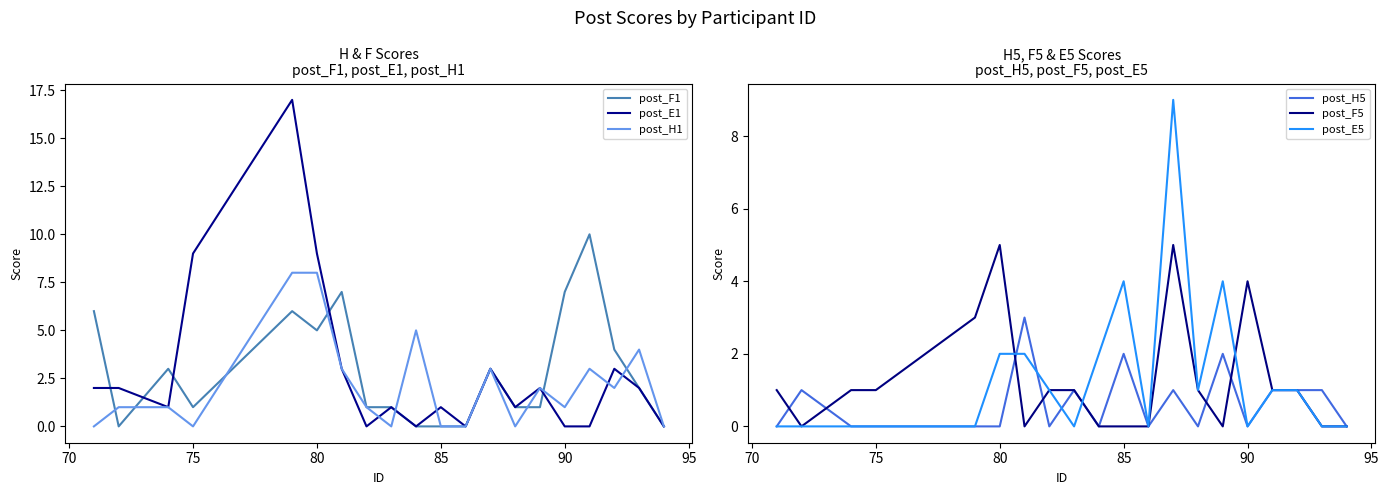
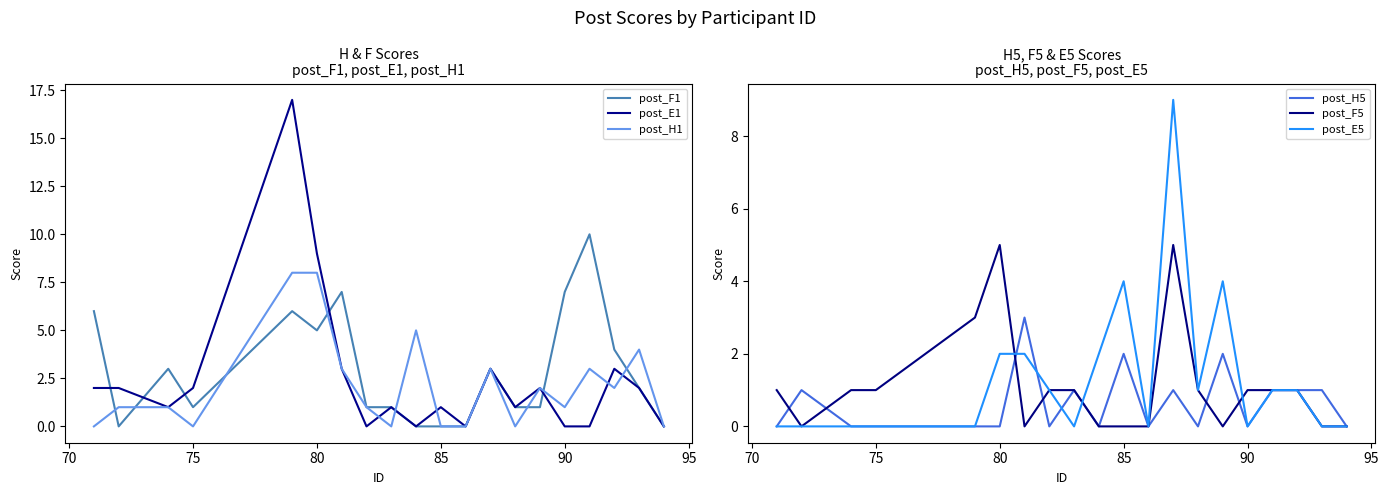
  {
    "H & F Scores post_F1, post_E1, post_H1": {
      "post_F1": {
        "75": 1,
        "80": 5,
        "90": 7
      },
      "post_E1": {
-       "75": 9,
+       "75": 2,
        "80": 9,
        "85": 1,
        "90": 0
      },
      "post_H1": {
        "75": 0,
        "80": 8,
        "90": 1
      }
    },
    "H5, F5 & E5 Scores post_H5, post_F5, post_E5": {
      "post_H5": {
        "80": 0,
        "85": 2
      },
      "post_F5": {
        "75": 1,
        "80": 5,
        "85": 0,
-       "90": 4
+       "90": 1
      },
      "post_E5": {
        "80": 2,
        "85": 4
      }
    }
  }
